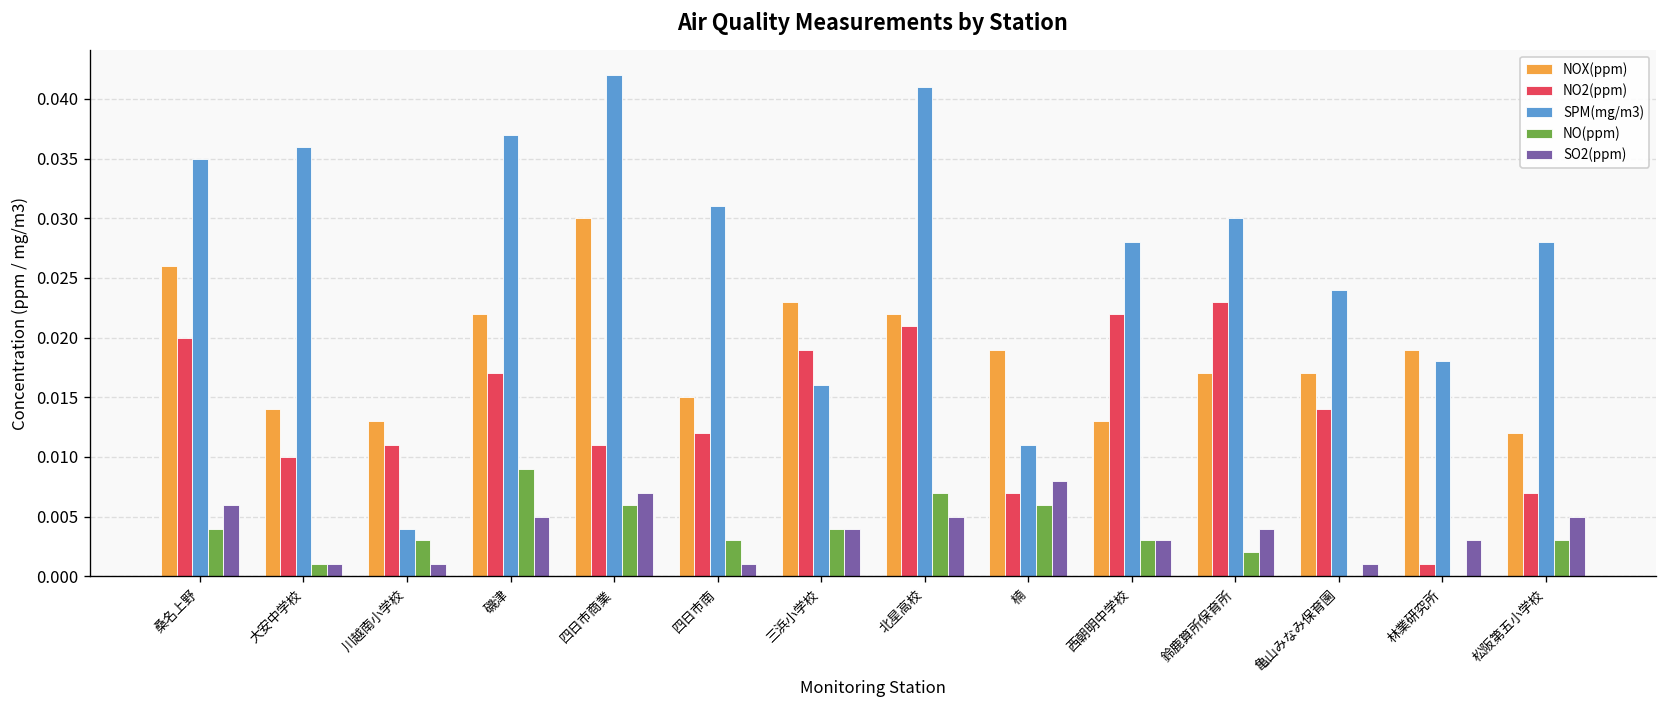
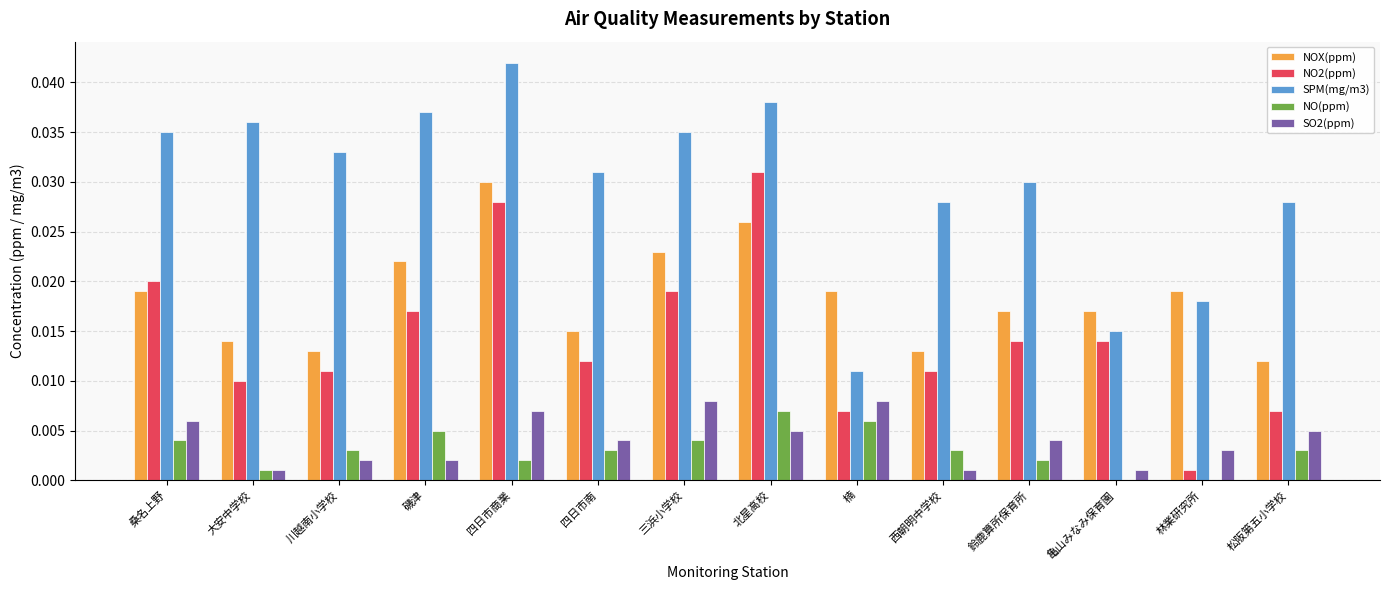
  {
    "NOX(ppm)": {
-     "桑名上野": 0.026,
+     "桑名上野": 0.019,
      "大安中学校": 0.014,
      "川越南小学校": 0.013,
      "磯津": 0.022,
      "四日市商業": 0.030,
      "四日市南": 0.015,
      "三浜小学校": 0.023,
-     "北星高校": 0.022,
+     "北星高校": 0.026,
      "楠": 0.019,
      "西朝明中学校": 0.013,
      "鈴鹿算所保育所": 0.017,
      "亀山みなみ保育園": 0.017,
      "林業研究所": 0.019,
      "松阪第五小学校": 0.012
    },
    "NO2(ppm)": {
      "桑名上野": 0.020,
      "大安中学校": 0.010,
      "川越南小学校": 0.011,
      "磯津": 0.017,
-     "四日市商業": 0.011,
+     "四日市商業": 0.028,
      "四日市南": 0.012,
      "三浜小学校": 0.019,
-     "北星高校": 0.021,
+     "北星高校": 0.031,
      "楠": 0.007,
-     "西朝明中学校": 0.022,
-     "鈴鹿算所保育所": 0.023,
+     "西朝明中学校": 0.011,
+     "鈴鹿算所保育所": 0.014,
      "亀山みなみ保育園": 0.014,
      "林業研究所": 0.001,
      "松阪第五小学校": 0.007
    },
    "SPM(mg/m3)": {
      "桑名上野": 0.035,
      "大安中学校": 0.036,
-     "川越南小学校": 0.004,
+     "川越南小学校": 0.033,
      "磯津": 0.037,
      "四日市商業": 0.042,
      "四日市南": 0.031,
-     "三浜小学校": 0.016,
-     "北星高校": 0.041,
+     "三浜小学校": 0.035,
+     "北星高校": 0.038,
      "楠": 0.011,
      "西朝明中学校": 0.028,
      "鈴鹿算所保育所": 0.030,
-     "亀山みなみ保育園": 0.024,
+     "亀山みなみ保育園": 0.015,
      "林業研究所": 0.018,
      "松阪第五小学校": 0.028
    },
    "NO(ppm)": {
      "桑名上野": 0.004,
      "大安中学校": 0.001,
      "川越南小学校": 0.003,
-     "磯津": 0.009,
-     "四日市商業": 0.006,
+     "磯津": 0.005,
+     "四日市商業": 0.002,
      "四日市南": 0.003,
      "三浜小学校": 0.004,
      "北星高校": 0.007,
      "楠": 0.006,
      "西朝明中学校": 0.003,
      "鈴鹿算所保育所": 0.002,
      "亀山みなみ保育園": 0.000,
      "林業研究所": 0.000,
      "松阪第五小学校": 0.003
    },
    "SO2(ppm)": {
      "桑名上野": 0.006,
      "大安中学校": 0.001,
-     "川越南小学校": 0.001,
-     "磯津": 0.005,
+     "川越南小学校": 0.002,
+     "磯津": 0.002,
      "四日市商業": 0.007,
-     "四日市南": 0.001,
-     "三浜小学校": 0.004,
+     "四日市南": 0.004,
+     "三浜小学校": 0.008,
      "北星高校": 0.005,
      "楠": 0.008,
-     "西朝明中学校": 0.003,
+     "西朝明中学校": 0.001,
      "鈴鹿算所保育所": 0.004,
      "亀山みなみ保育園": 0.001,
      "林業研究所": 0.003,
      "松阪第五小学校": 0.005
    }
  }
